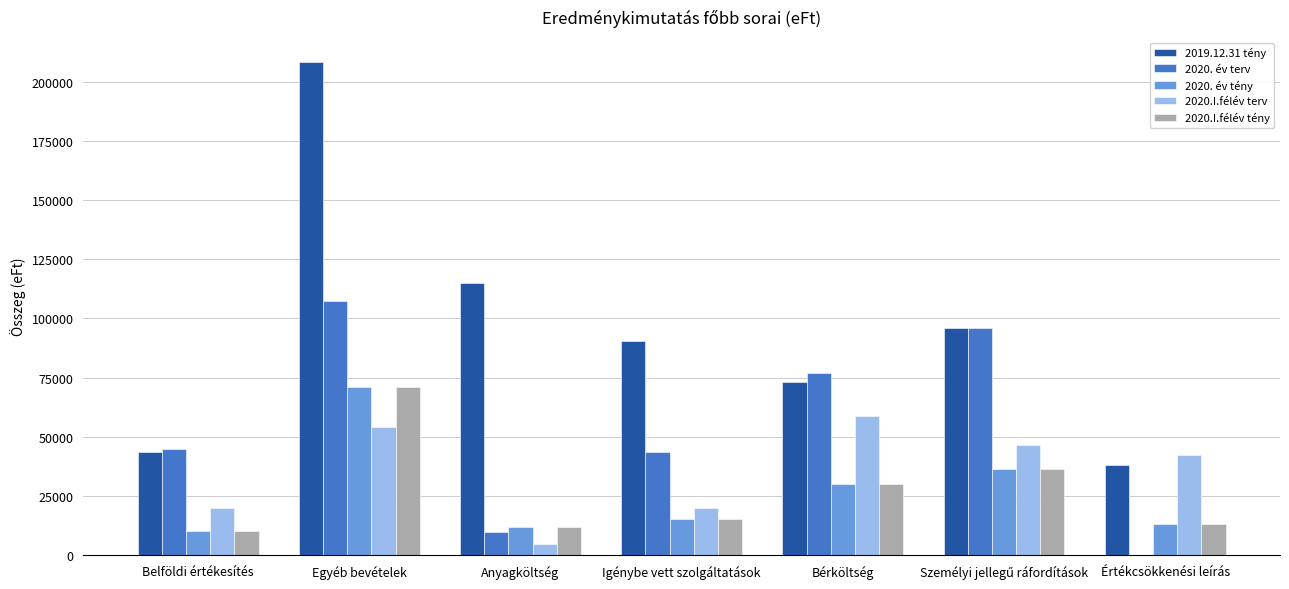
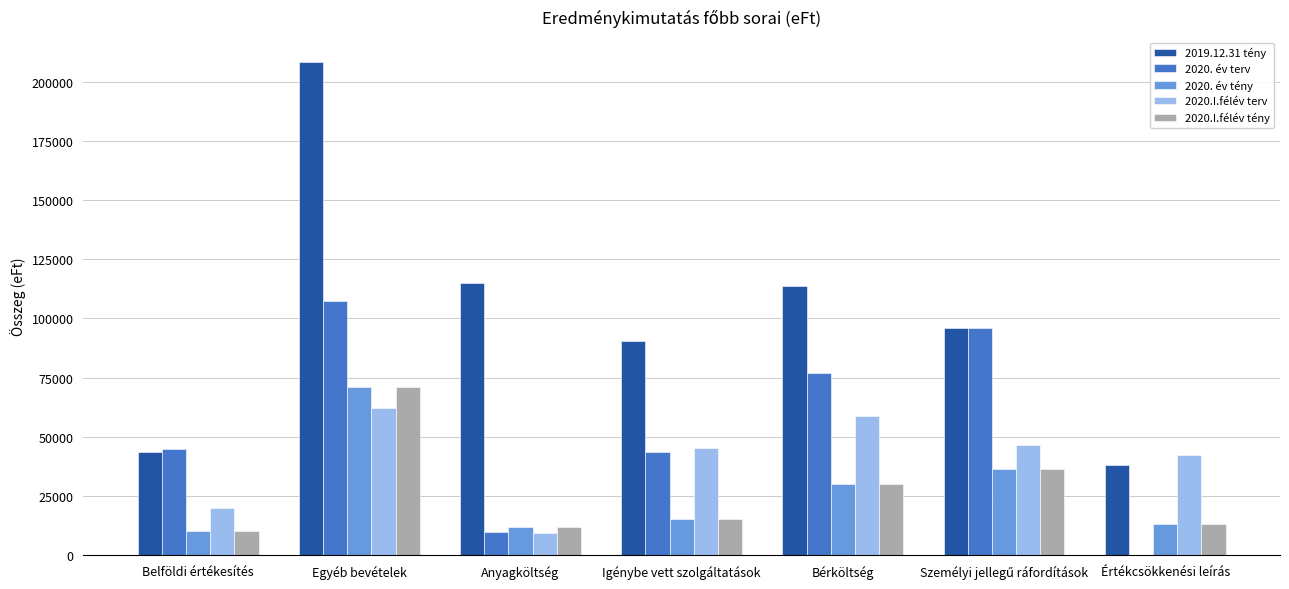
  {
    "2019.12.31 tény": {
      "Belföldi értékesítés": 43000,
      "Egyéb bevételek": 208000,
      "Anyagköltség": 115000,
      "Igénybe vett szolgáltatások": 91000,
-     "Bérköltség": 73000,
+     "Bérköltség": 114000,
      "Személyi jellegű ráfordítások": 96000,
      "Értékcsökkenési leírás": 38000
    },
    "2020.I.félév terv": {
      "Belföldi értékesítés": 20000,
-     "Egyéb bevételek": 54000,
-     "Anyagköltség": 5000,
-     "Igénybe vett szolgáltatások": 20000,
+     "Egyéb bevételek": 62000,
+     "Anyagköltség": 9000,
+     "Igénybe vett szolgáltatások": 45000,
      "Bérköltség": 59000,
      "Személyi jellegű ráfordítások": 46000,
      "Értékcsökkenési leírás": 42000
    },
    "2020.I.félév tény": {
      "Belföldi értékesítés": 10000,
      "Egyéb bevételek": 71000,
      "Anyagköltség": 12000,
      "Igénybe vett szolgáltatások": 15000,
      "Bérköltség": 30000,
      "Személyi jellegű ráfordítások": 36000,
      "Értékcsökkenési leírás": 13000
    }
  }
